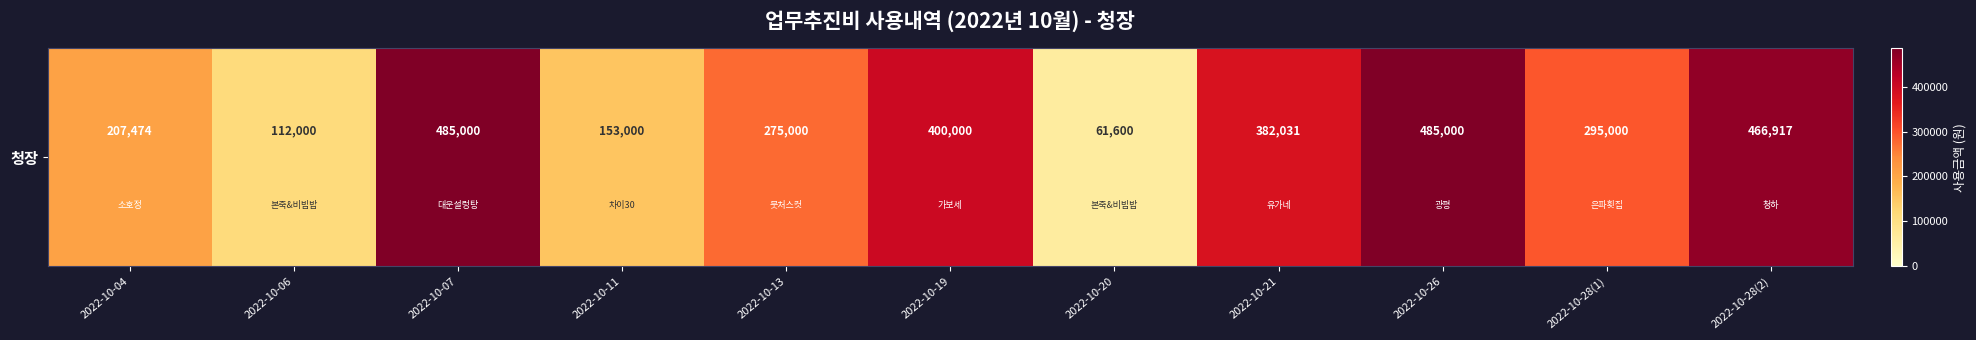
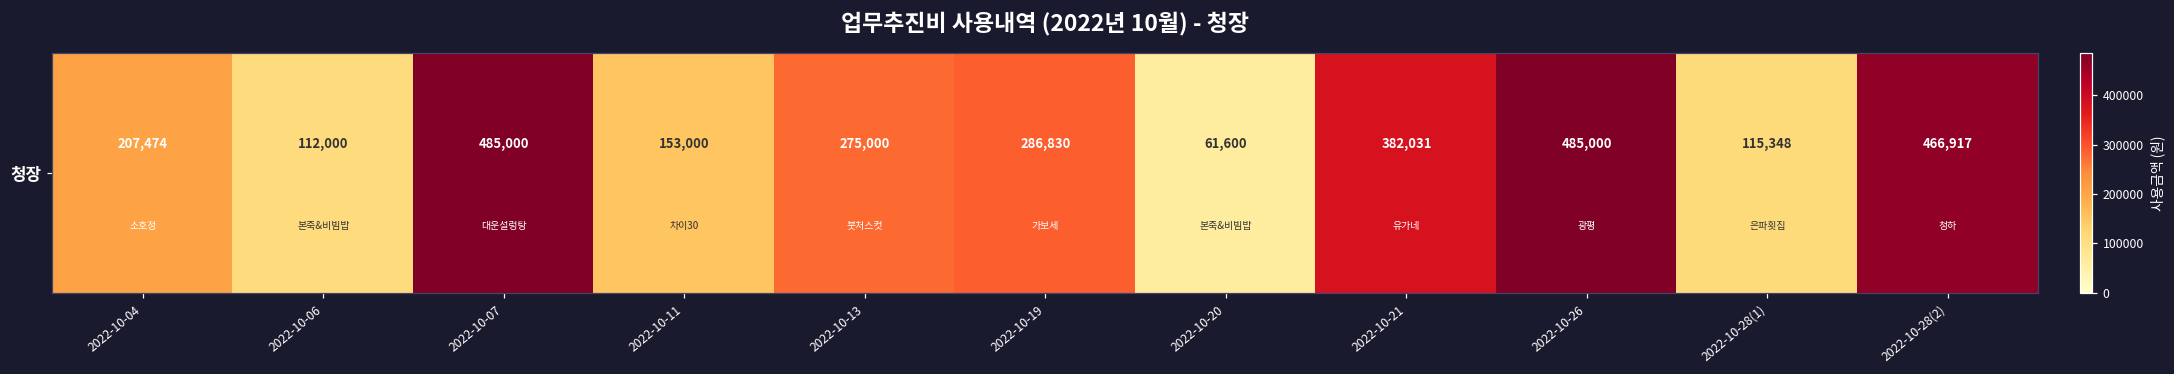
  {
    "청장": {
-     "2022-10-19": "400,000",
-     "2022-10-28(1)": "295,000"
+     "2022-10-19": "286,830",
+     "2022-10-28(1)": "115,348"
    }
  }
